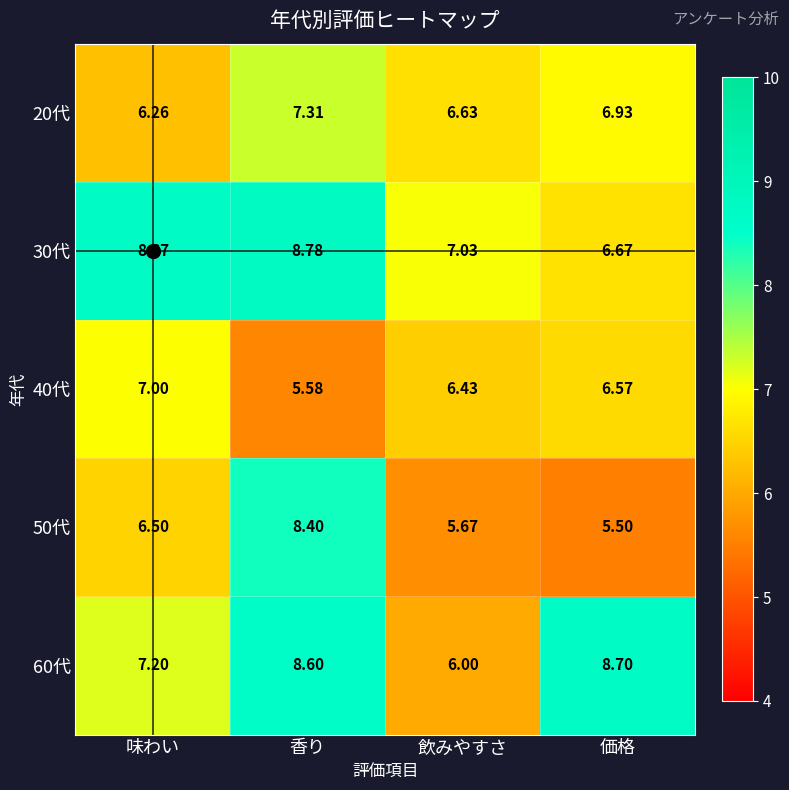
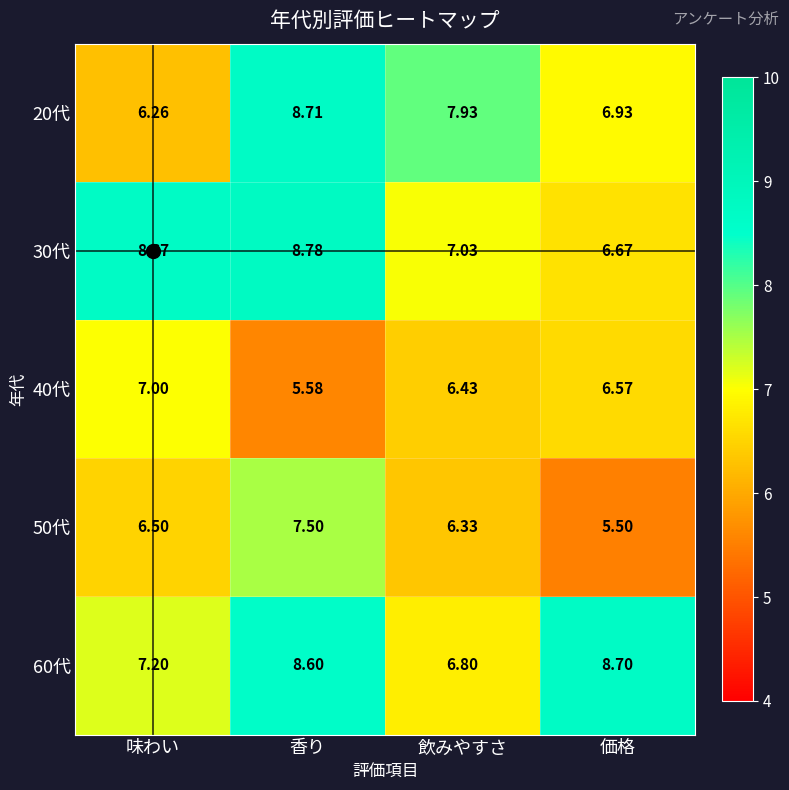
  {
    "20代": {
      "味わい": 6.26,
-     "香り": 7.31,
-     "飲みやすさ": 6.63,
+     "香り": 8.71,
+     "飲みやすさ": 7.93,
      "価格": 6.93
    },
    "30代": {
      "香り": 8.78,
      "飲みやすさ": 7.03,
      "価格": 6.67
    },
    "40代": {
      "味わい": 7.00,
      "香り": 5.58,
      "飲みやすさ": 6.43,
      "価格": 6.57
    },
    "50代": {
      "味わい": 6.50,
-     "香り": 8.40,
-     "飲みやすさ": 5.67,
+     "香り": 7.50,
+     "飲みやすさ": 6.33,
      "価格": 5.50
    },
    "60代": {
      "味わい": 7.20,
      "香り": 8.60,
-     "飲みやすさ": 6.00,
+     "飲みやすさ": 6.80,
      "価格": 8.70
    }
  }
